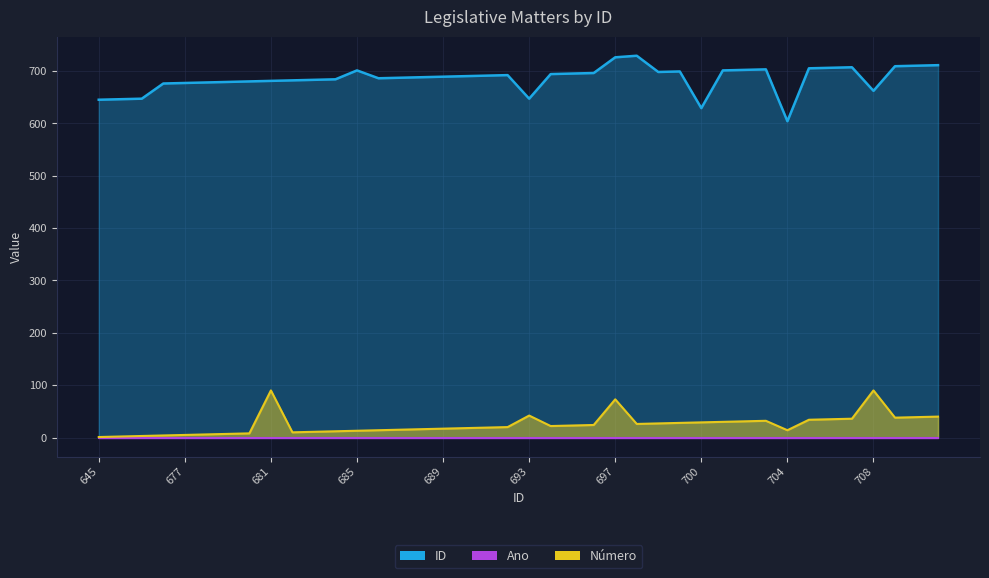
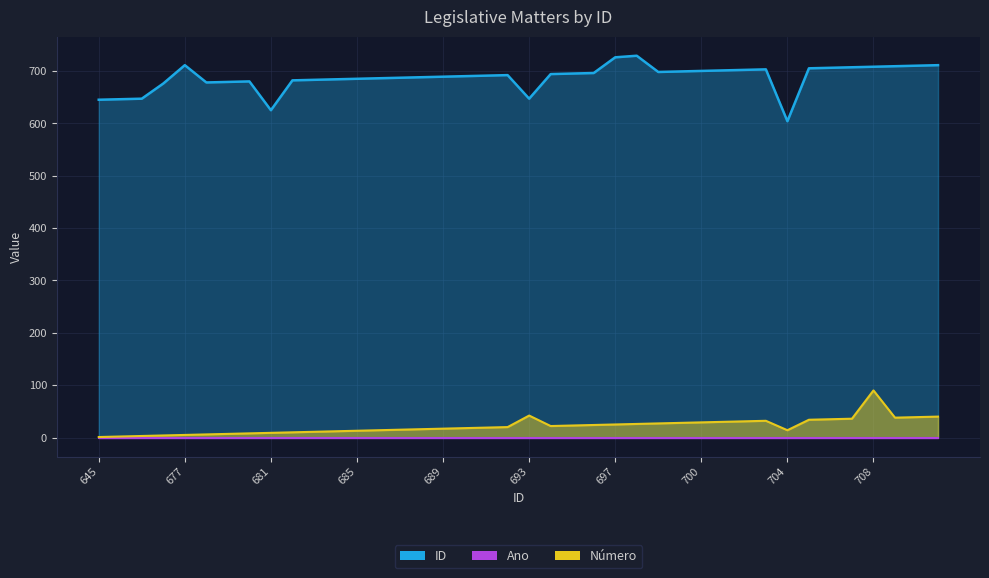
  {
    "ID": {
      "645": 650,
-     "677": 680,
-     "681": 680,
-     "685": 700,
+     "677": 710,
+     "681": 630,
+     "685": 690,
      "689": 690,
      "693": 650,
      "697": 730,
-     "700": 630,
+     "700": 700,
      "704": 600,
-     "708": 660
+     "708": 710
    },
    "Ano": {
      "677": 0,
      "681": 0,
      "685": 0,
      "689": 0,
      "693": 0,
      "697": 0,
      "700": 0,
      "704": 0,
      "708": 0
    },
    "Número": {
      "677": 10,
-     "681": 90,
+     "681": 10,
      "685": 10,
      "689": 20,
      "693": 40,
-     "697": 70,
+     "697": 30,
      "700": 30,
      "704": 10,
      "708": 90
    }
  }
